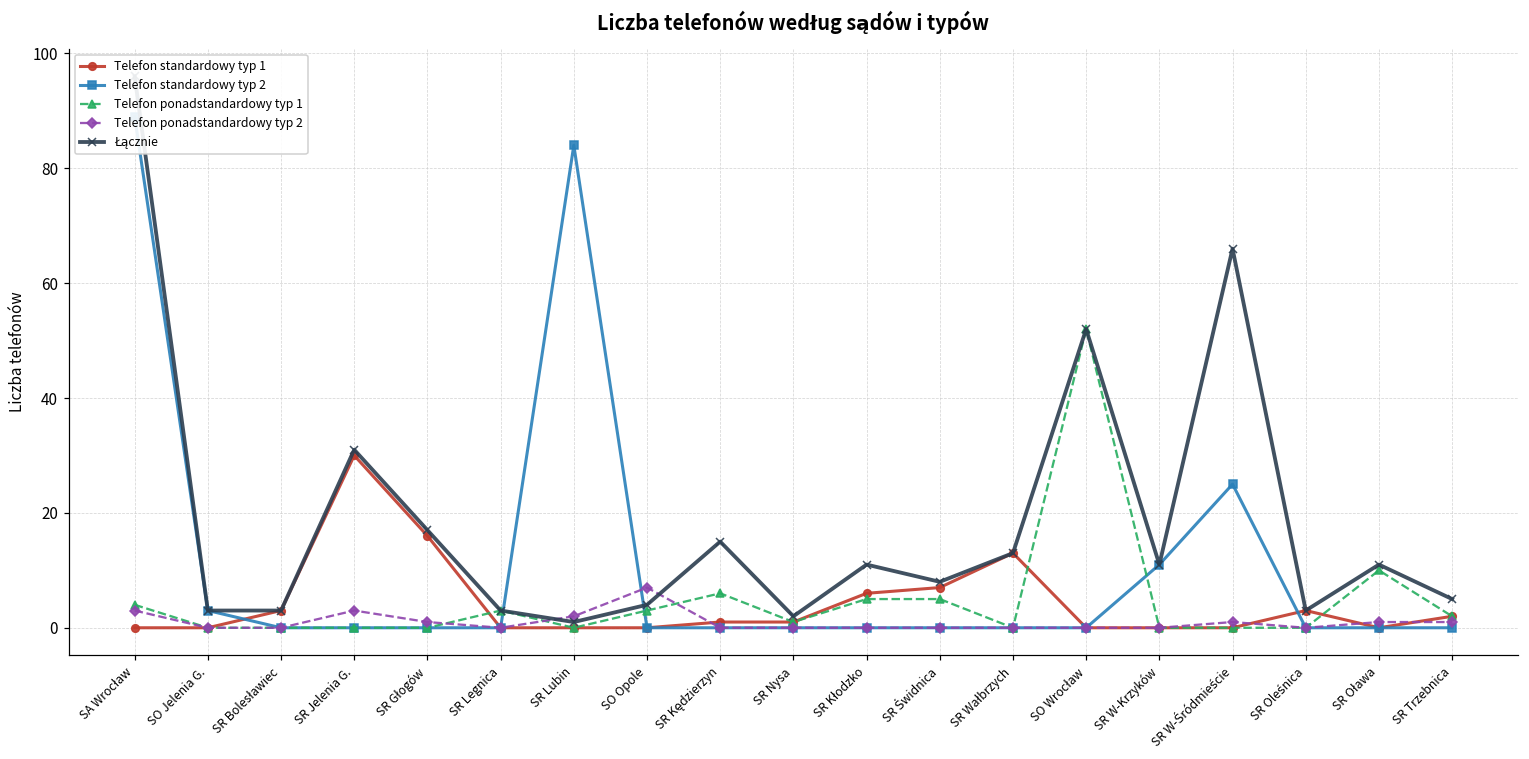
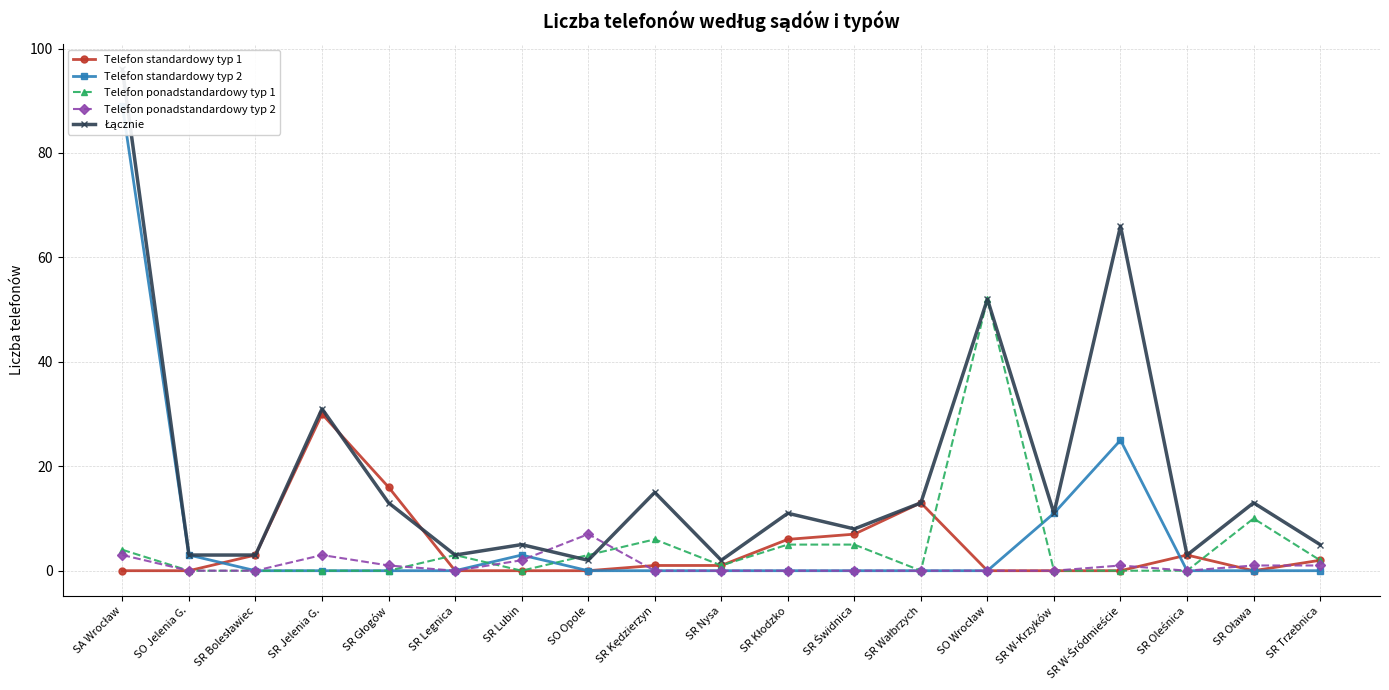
  {
    "Telefon standardowy typ 1": {
      "SA Wrocław": 0,
      "SR Jelenia G.": 30,
      "SR Głogów": 16,
      "SR Kędzierzyn": 1,
      "SR Kłodzko": 6,
      "SR Świdnica": 7
    },
    "Telefon standardowy typ 2": {
-     "SR Lubin": 84,
+     "SR Lubin": 3,
      "SR W-Śródmieście": 25,
      "SR Trzebnica": 0
    },
    "Telefon ponadstandardowy typ 1": {
      "SA Wrocław": 4,
      "SO Opole": 3,
      "SR Kędzierzyn": 6,
      "SR Kłodzko": 5,
      "SR Świdnica": 5,
      "SR Oława": 10
    },
    "Telefon ponadstandardowy typ 2": {
      "SA Wrocław": 3,
      "SR Jelenia G.": 3,
      "SR Głogów": 1,
      "SR Lubin": 2,
      "SO Opole": 7,
      "SR W-Śródmieście": 1,
      "SR Oława": 1,
      "SR Trzebnica": 1
    },
    "Łącznie": {
      "SR Jelenia G.": 31,
-     "SR Głogów": 17,
-     "SR Lubin": 1,
-     "SO Opole": 4,
+     "SR Głogów": 13,
+     "SR Lubin": 5,
+     "SO Opole": 2,
      "SR Kędzierzyn": 15,
      "SR Nysa": 2,
      "SR Kłodzko": 11,
      "SR Świdnica": 8,
      "SR W-Śródmieście": 66,
-     "SR Oława": 11,
+     "SR Oława": 13,
      "SR Trzebnica": 5
    }
  }
